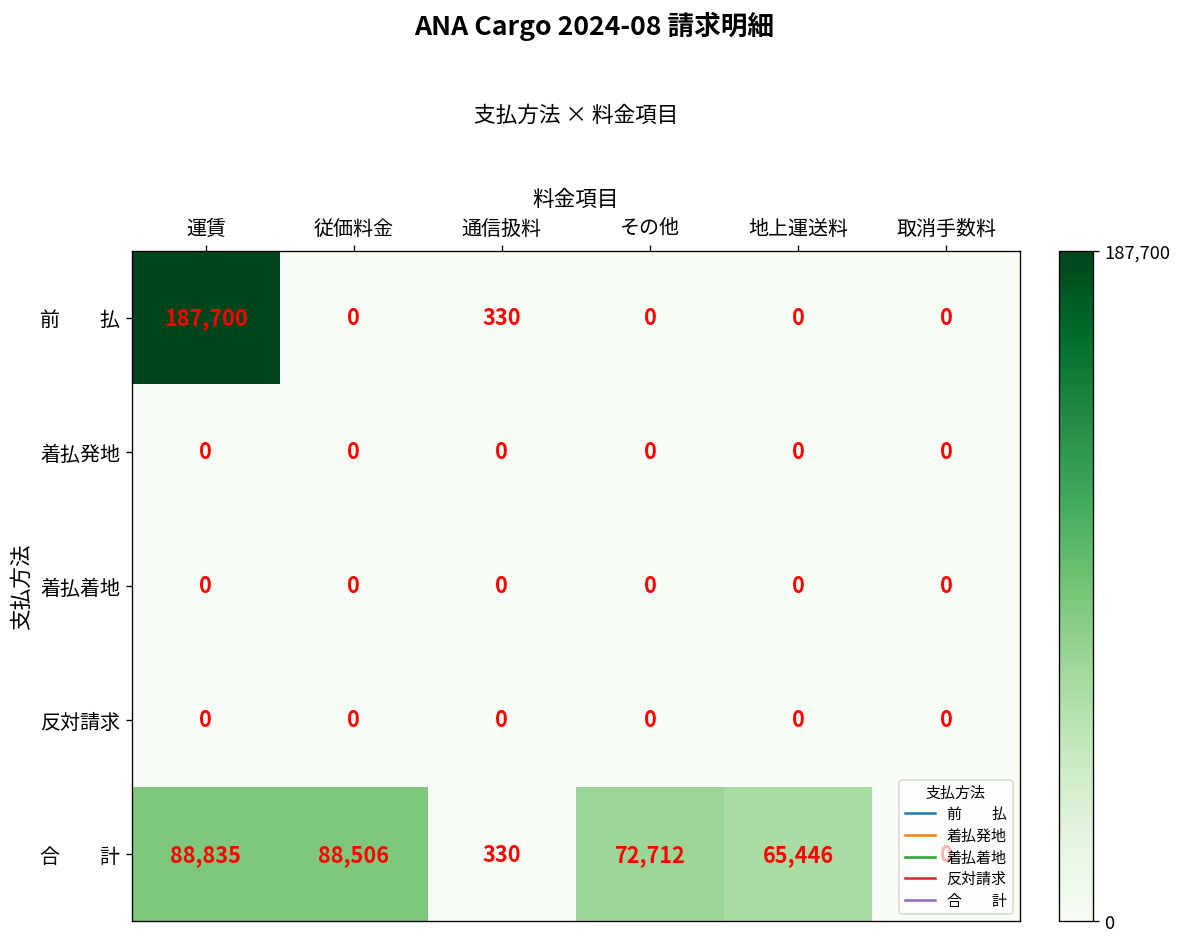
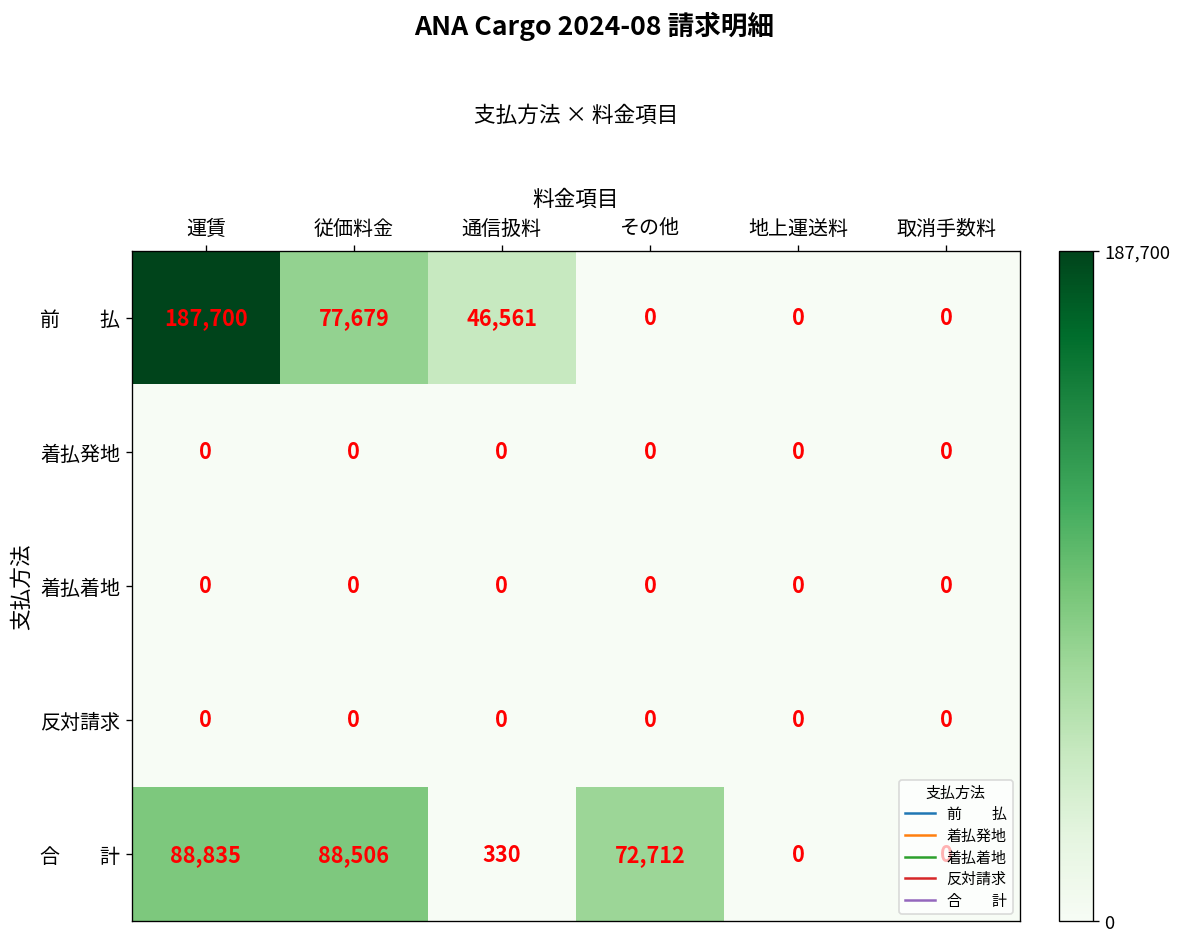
  {
    "前 払": {
      "運賃": "187,700",
-     "従価料金": "0",
-     "通信扱料": "330",
+     "従価料金": "77,679",
+     "通信扱料": "46,561",
      "その他": "0",
      "地上運送料": "0",
      "取消手数料": "0"
    },
    "着払発地": {
      "運賃": "0",
      "従価料金": "0",
      "通信扱料": "0",
      "その他": "0",
      "地上運送料": "0",
      "取消手数料": "0"
    },
    "着払着地": {
      "運賃": "0",
      "従価料金": "0",
      "通信扱料": "0",
      "その他": "0",
      "地上運送料": "0",
      "取消手数料": "0"
    },
    "反対請求": {
      "運賃": "0",
      "従価料金": "0",
      "通信扱料": "0",
      "その他": "0",
      "地上運送料": "0",
      "取消手数料": "0"
    },
    "合 計": {
      "運賃": "88,835",
      "従価料金": "88,506",
      "通信扱料": "330",
      "その他": "72,712",
-     "地上運送料": "65,446"
+     "地上運送料": "0"
    }
  }
